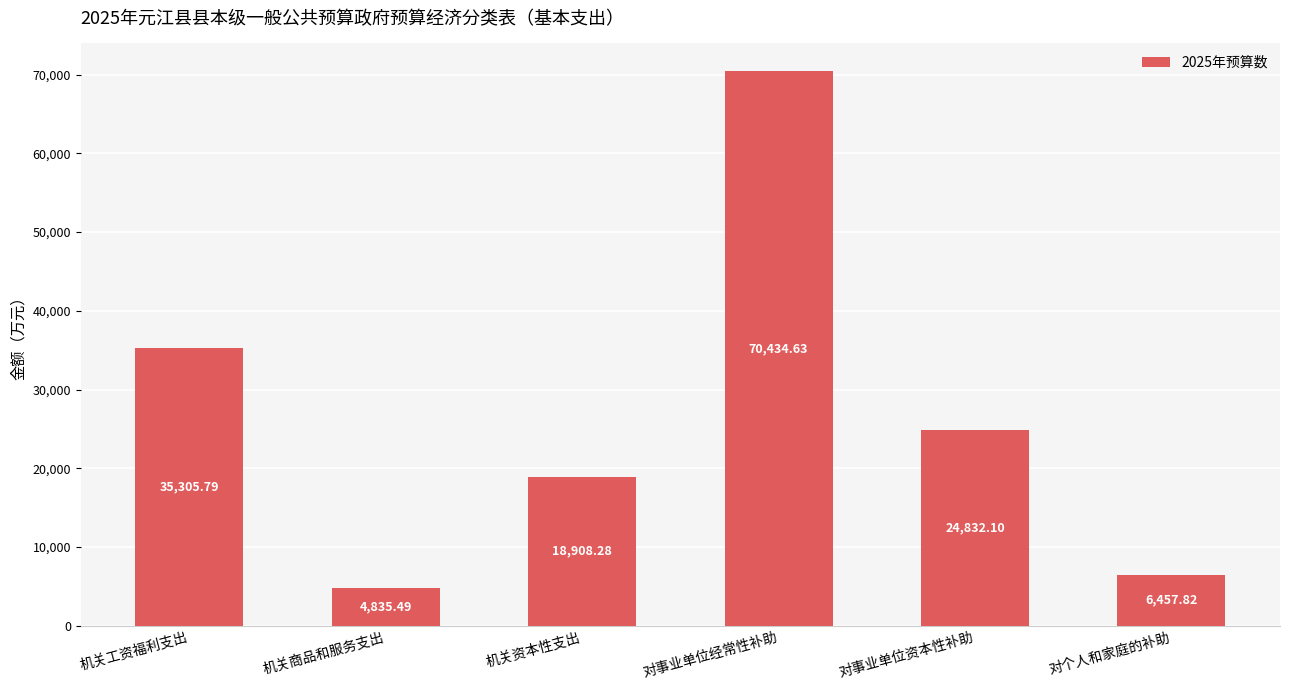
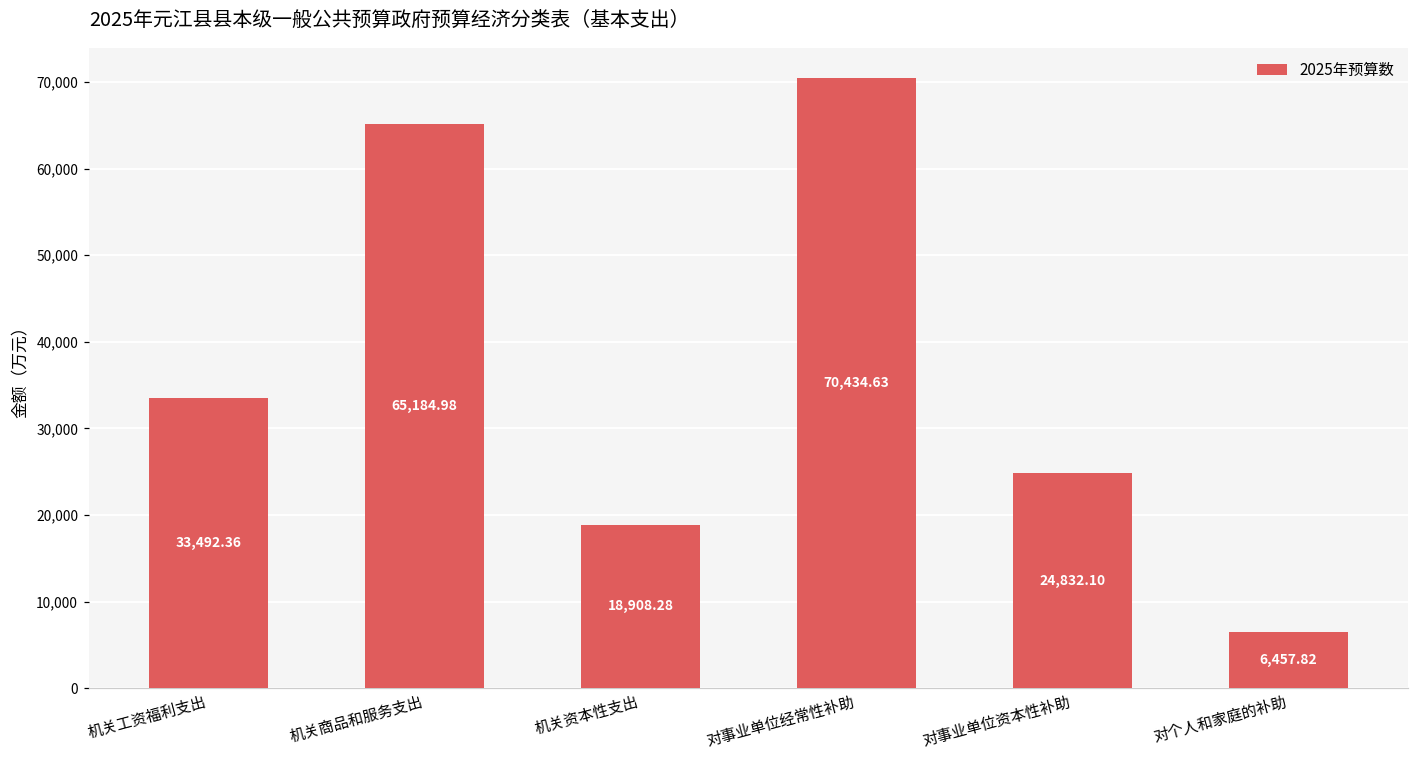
  {
-   "机关工资福利支出": "35,305.79",
-   "机关商品和服务支出": "4,835.49",
+   "机关工资福利支出": "33,492.36",
+   "机关商品和服务支出": "65,184.98",
    "机关资本性支出": "18,908.28",
    "对事业单位经常性补助": "70,434.63",
    "对事业单位资本性补助": "24,832.10",
    "对个人和家庭的补助": "6,457.82"
  }
